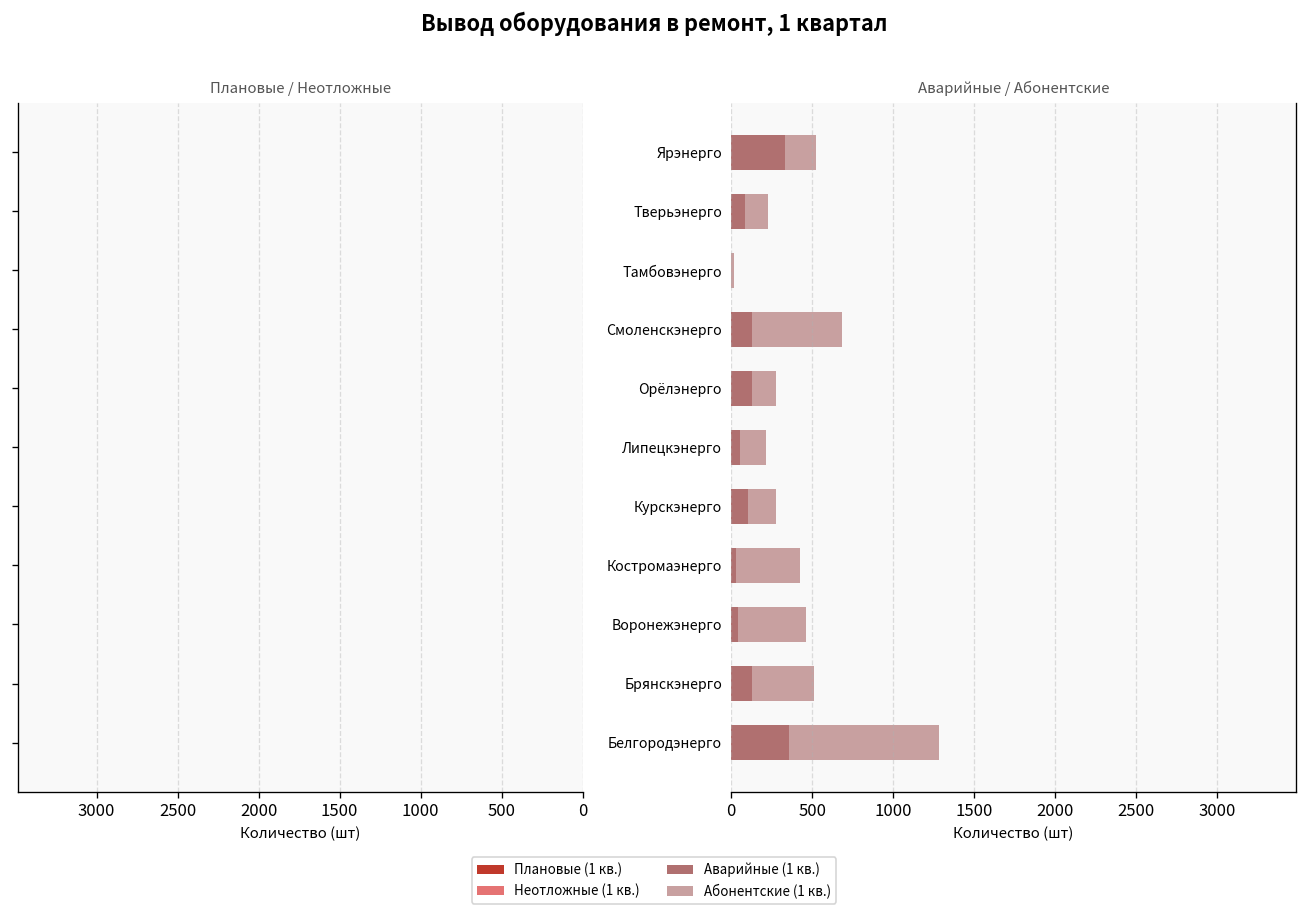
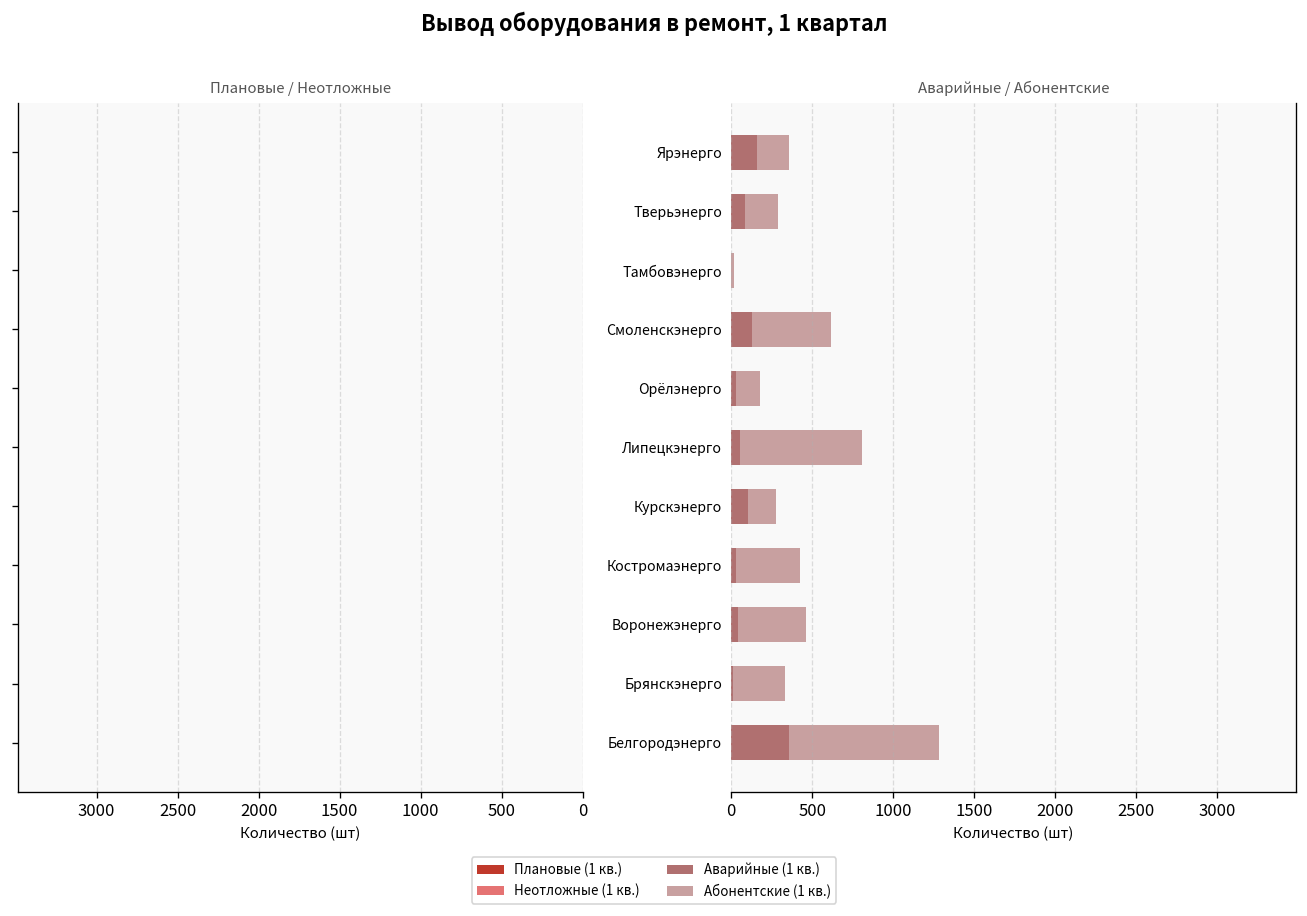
  {
    "Аварийные / Абонентские": {
      "Аварийные (1 кв.)": {
-       "Ярэнерго": 330,
+       "Ярэнерго": 160,
        "Тверьэнерго": 90,
        "Смоленскэнерго": 130,
-       "Орёлэнерго": 130,
+       "Орёлэнерго": 30,
        "Липецкэнерго": 50,
        "Курскэнерго": 110,
        "Костромаэнерго": 30,
        "Воронежэнерго": 40,
-       "Брянскэнерго": 130,
+       "Брянскэнерго": 10,
        "Белгородэнерго": 350
      },
      "Абонентские (1 кв.)": {
        "Ярэнерго": 190,
-       "Тверьэнерго": 140,
-       "Смоленскэнерго": 550,
+       "Тверьэнерго": 200,
+       "Смоленскэнерго": 490,
        "Орёлэнерго": 150,
-       "Липецкэнерго": 160,
+       "Липецкэнерго": 750,
        "Курскэнерго": 170,
        "Костромаэнерго": 390,
        "Воронежэнерго": 420,
-       "Брянскэнерго": 380,
+       "Брянскэнерго": 320,
        "Белгородэнерго": 930
      }
    }
  }
